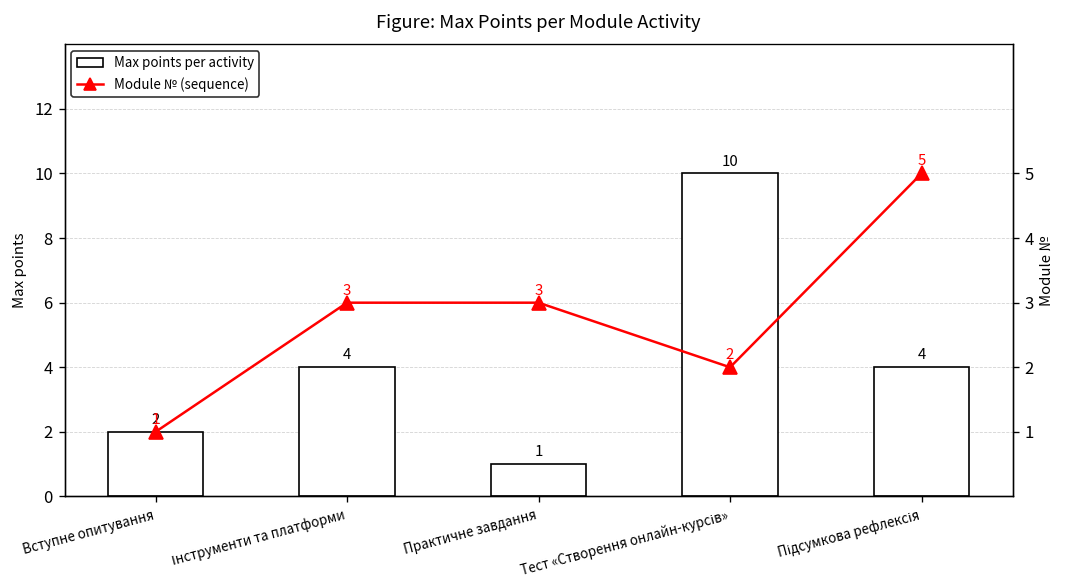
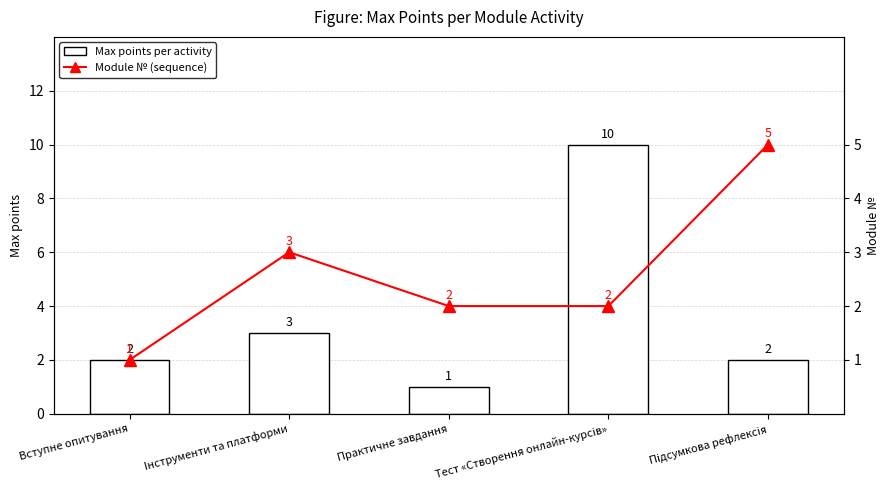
  {
    "Max points per activity": {
-     "Інструменти та платформи": 4,
+     "Інструменти та платформи": 3,
      "Практичне завдання": 1,
      "Тест «Створення онлайн-курсів»": 10,
-     "Підсумкова рефлексія": 4
+     "Підсумкова рефлексія": 2
    },
    "Module № (sequence)": {
      "Інструменти та платформи": 3,
-     "Практичне завдання": 3,
+     "Практичне завдання": 2,
      "Тест «Створення онлайн-курсів»": 2,
      "Підсумкова рефлексія": 5
    }
  }
